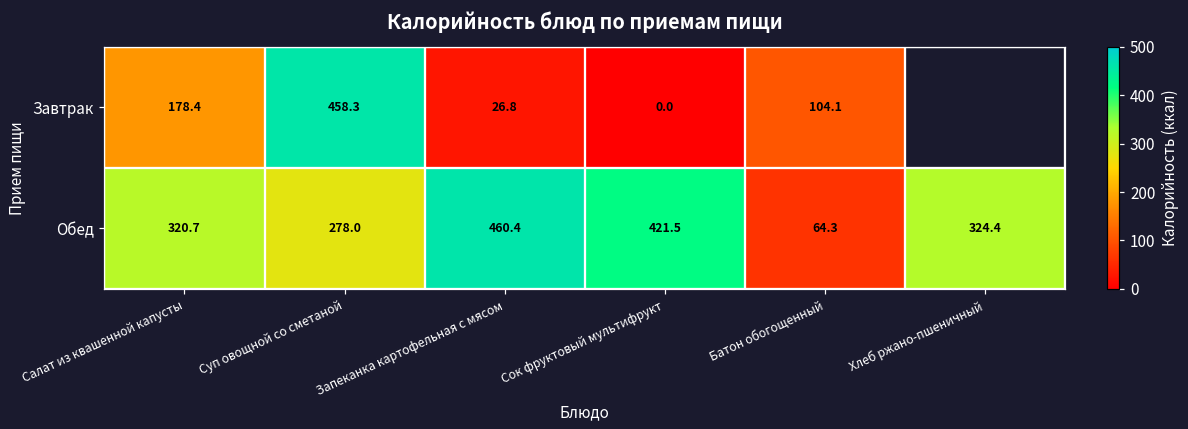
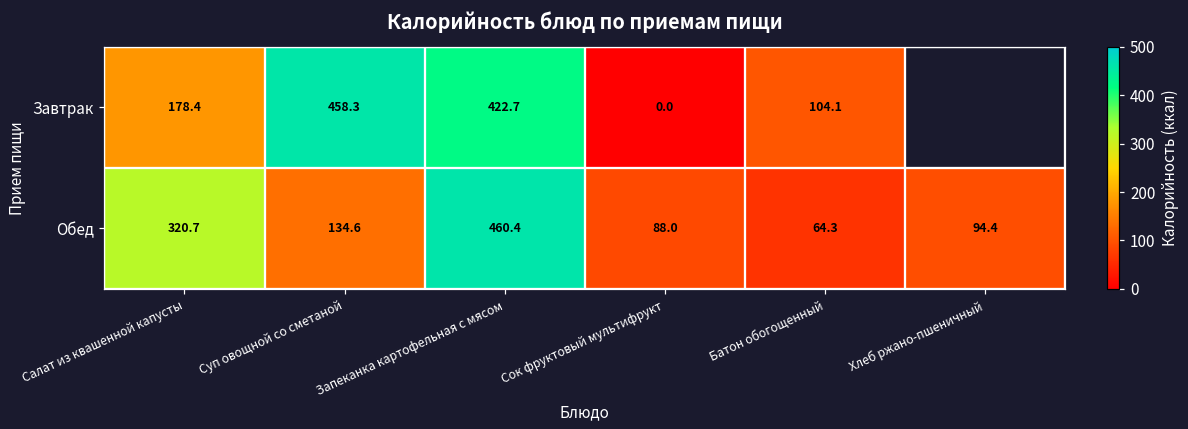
  {
    "Завтрак": {
      "Салат из квашенной капусты": 178.4,
      "Суп овощной со сметаной": 458.3,
-     "Запеканка картофельная с мясом": 26.8,
+     "Запеканка картофельная с мясом": 422.7,
      "Сок фруктовый мультифрукт": 0.0,
      "Батон обогощенный": 104.1
    },
    "Обед": {
      "Салат из квашенной капусты": 320.7,
-     "Суп овощной со сметаной": 278.0,
+     "Суп овощной со сметаной": 134.6,
      "Запеканка картофельная с мясом": 460.4,
-     "Сок фруктовый мультифрукт": 421.5,
+     "Сок фруктовый мультифрукт": 88.0,
      "Батон обогощенный": 64.3,
-     "Хлеб ржано-пшеничный": 324.4
+     "Хлеб ржано-пшеничный": 94.4
    }
  }
